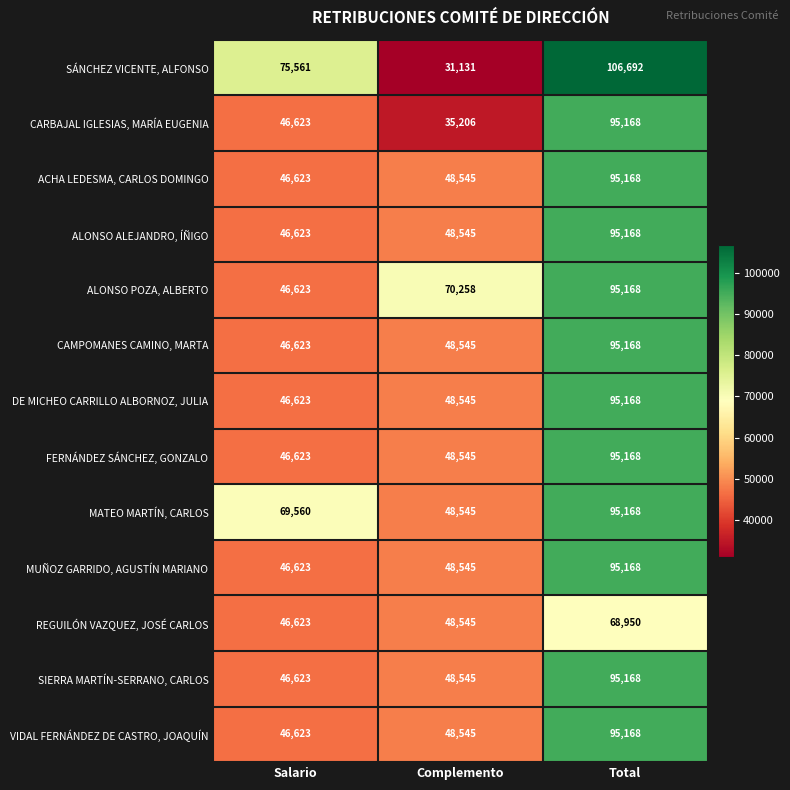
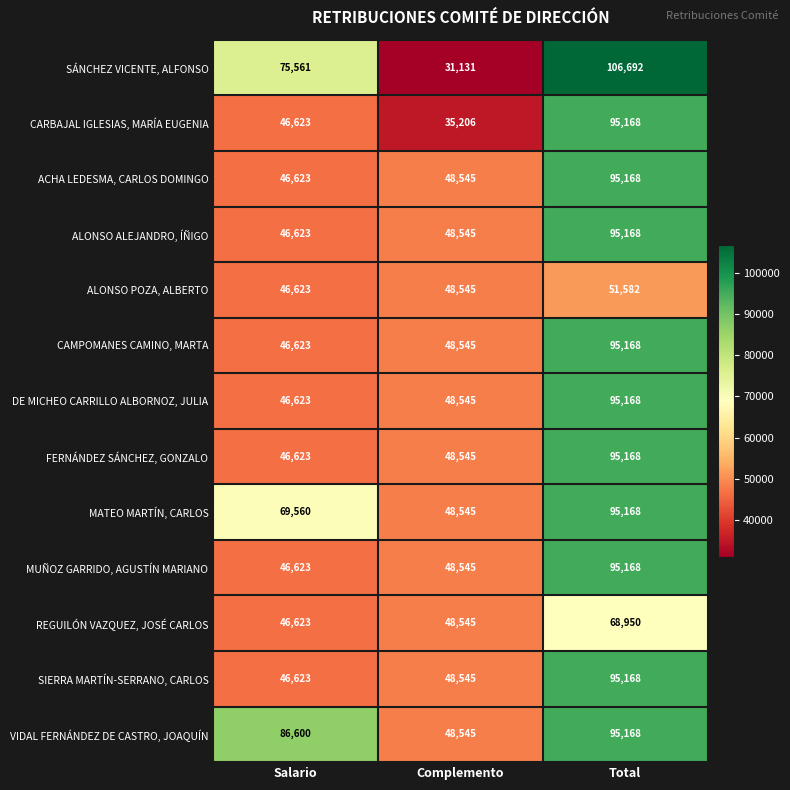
  {
    "SÁNCHEZ VICENTE, ALFONSO": {
      "Salario": "75,561",
      "Complemento": "31,131",
      "Total": "106,692"
    },
    "CARBAJAL IGLESIAS, MARÍA EUGENIA": {
      "Salario": "46,623",
      "Complemento": "35,206",
      "Total": "95,168"
    },
    "ACHA LEDESMA, CARLOS DOMINGO": {
      "Salario": "46,623",
      "Complemento": "48,545",
      "Total": "95,168"
    },
    "ALONSO ALEJANDRO, ÍÑIGO": {
      "Salario": "46,623",
      "Complemento": "48,545",
      "Total": "95,168"
    },
    "ALONSO POZA, ALBERTO": {
      "Salario": "46,623",
-     "Complemento": "70,258",
-     "Total": "95,168"
+     "Complemento": "48,545",
+     "Total": "51,582"
    },
    "CAMPOMANES CAMINO, MARTA": {
      "Salario": "46,623",
      "Complemento": "48,545",
      "Total": "95,168"
    },
    "DE MICHEO CARRILLO ALBORNOZ, JULIA": {
      "Salario": "46,623",
      "Complemento": "48,545",
      "Total": "95,168"
    },
    "FERNÁNDEZ SÁNCHEZ, GONZALO": {
      "Salario": "46,623",
      "Complemento": "48,545",
      "Total": "95,168"
    },
    "MATEO MARTÍN, CARLOS": {
      "Salario": "69,560",
      "Complemento": "48,545",
      "Total": "95,168"
    },
    "MUÑOZ GARRIDO, AGUSTÍN MARIANO": {
      "Salario": "46,623",
      "Complemento": "48,545",
      "Total": "95,168"
    },
    "REGUILÓN VAZQUEZ, JOSÉ CARLOS": {
      "Salario": "46,623",
      "Complemento": "48,545",
      "Total": "68,950"
    },
    "SIERRA MARTÍN-SERRANO, CARLOS": {
      "Salario": "46,623",
      "Complemento": "48,545",
      "Total": "95,168"
    },
    "VIDAL FERNÁNDEZ DE CASTRO, JOAQUÍN": {
-     "Salario": "46,623",
+     "Salario": "86,600",
      "Complemento": "48,545",
      "Total": "95,168"
    }
  }
